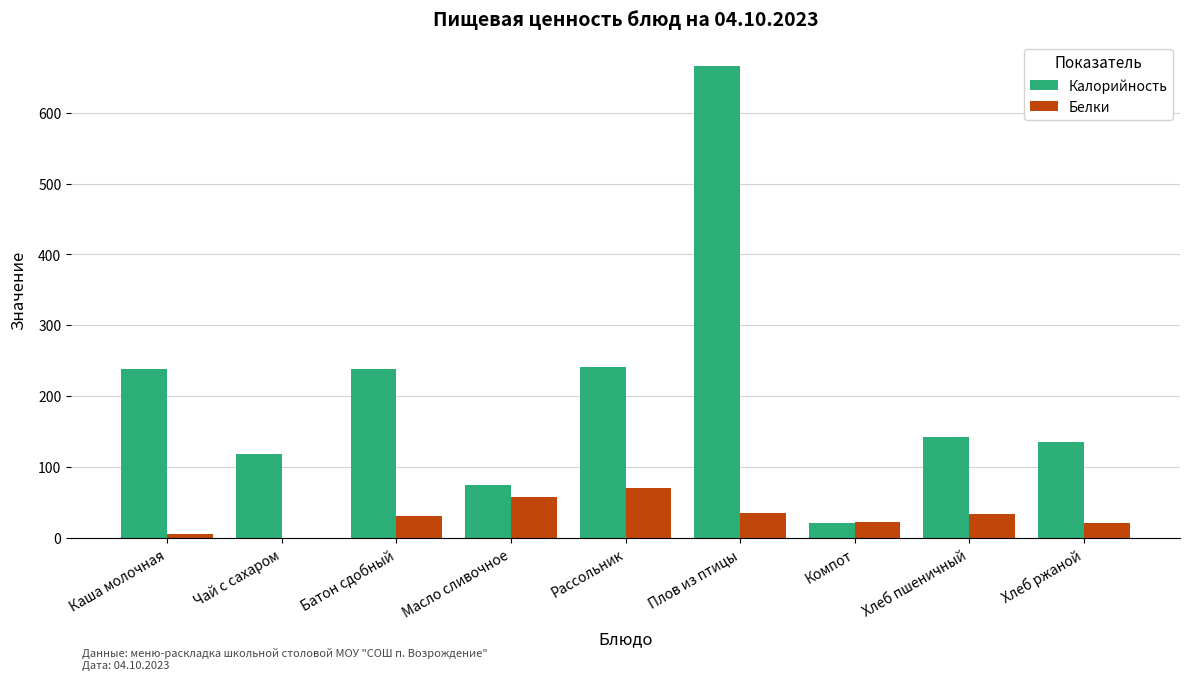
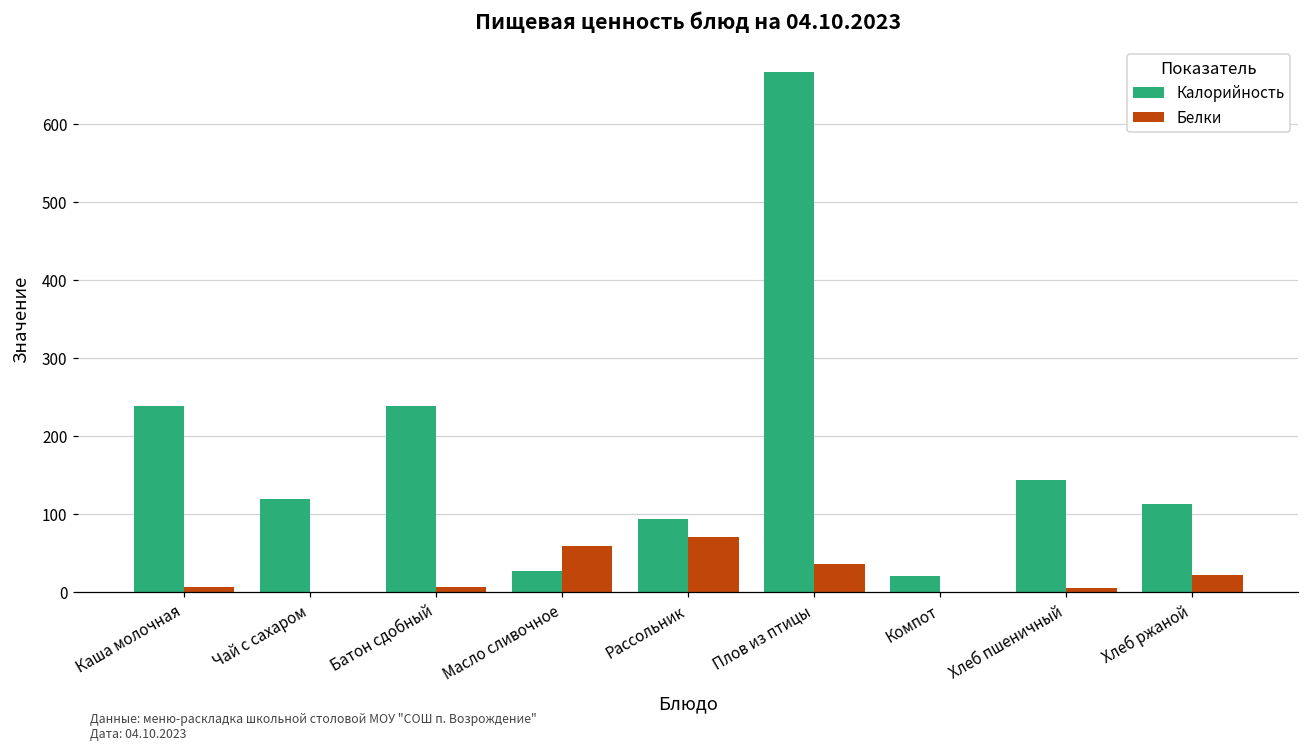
  {
    "Калорийность": {
      "Каша молочная": 240,
      "Чай с сахаром": 120,
      "Батон сдобный": 240,
-     "Масло сливочное": 70,
-     "Рассольник": 240,
+     "Масло сливочное": 30,
+     "Рассольник": 90,
      "Плов из птицы": 670,
      "Компот": 20,
      "Хлеб пшеничный": 140,
-     "Хлеб ржаной": 140
+     "Хлеб ржаной": 110
    },
    "Белки": {
      "Каша молочная": 10,
-     "Батон сдобный": 30,
+     "Батон сдобный": 10,
      "Масло сливочное": 60,
      "Рассольник": 70,
      "Плов из птицы": 40,
-     "Компот": 20,
-     "Хлеб пшеничный": 30,
+     "Компот": 0,
+     "Хлеб пшеничный": 0,
      "Хлеб ржаной": 20
    }
  }
